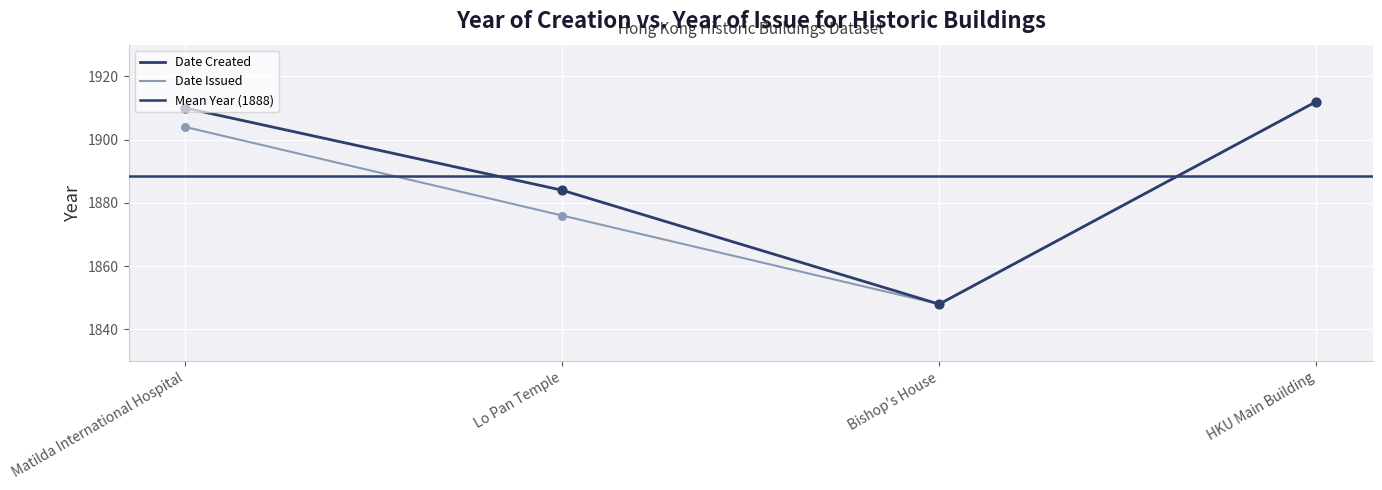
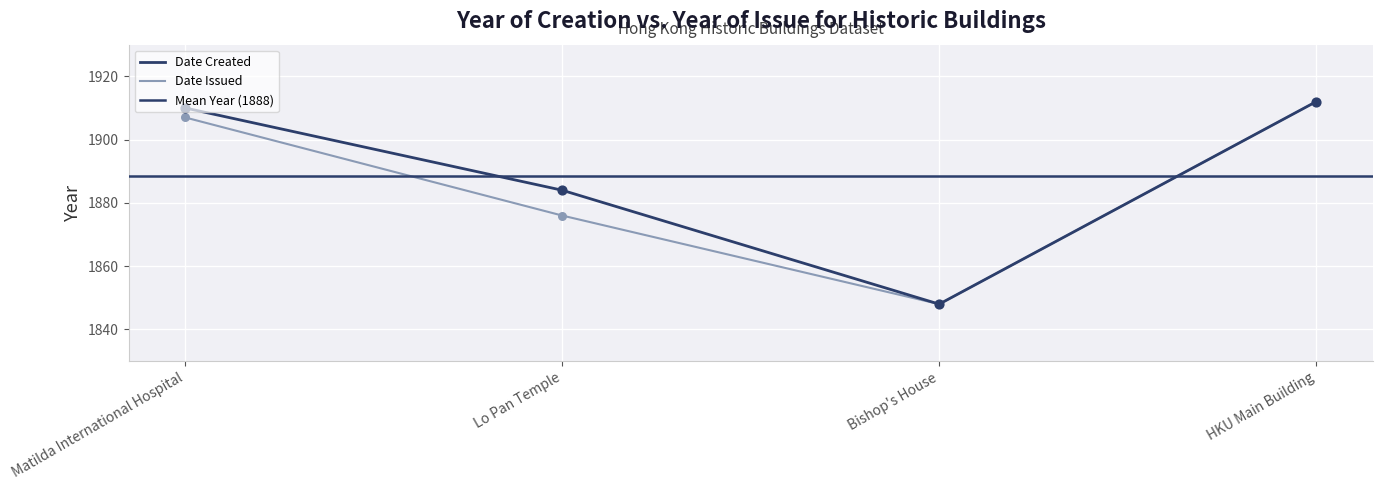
  {
    "Date Created": {
      "Lo Pan Temple": 1884
    },
    "Date Issued": {
-     "Matilda International Hospital": 1904,
+     "Matilda International Hospital": 1907,
      "Lo Pan Temple": 1876
    }
  }
